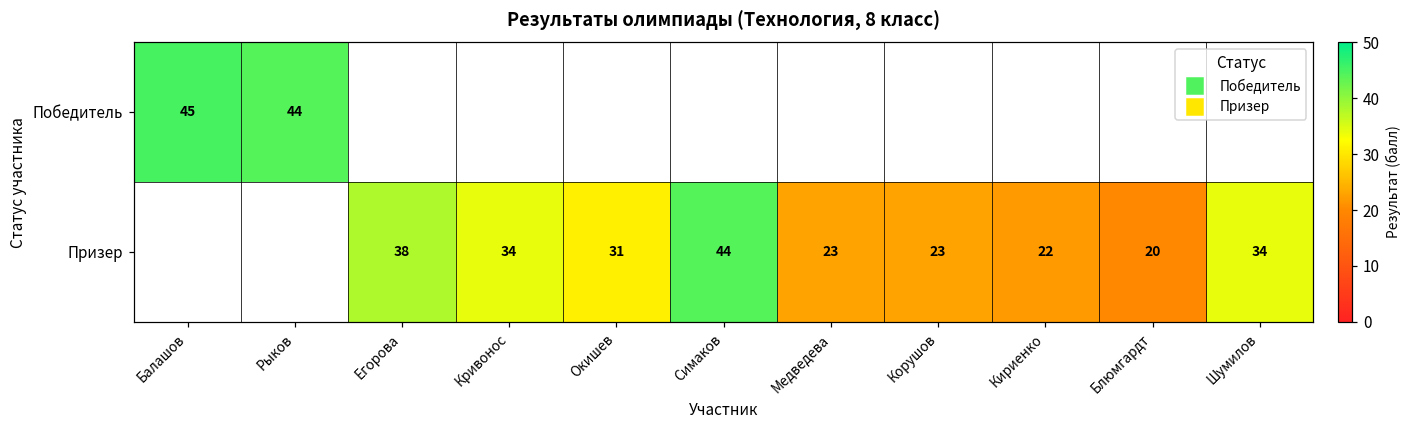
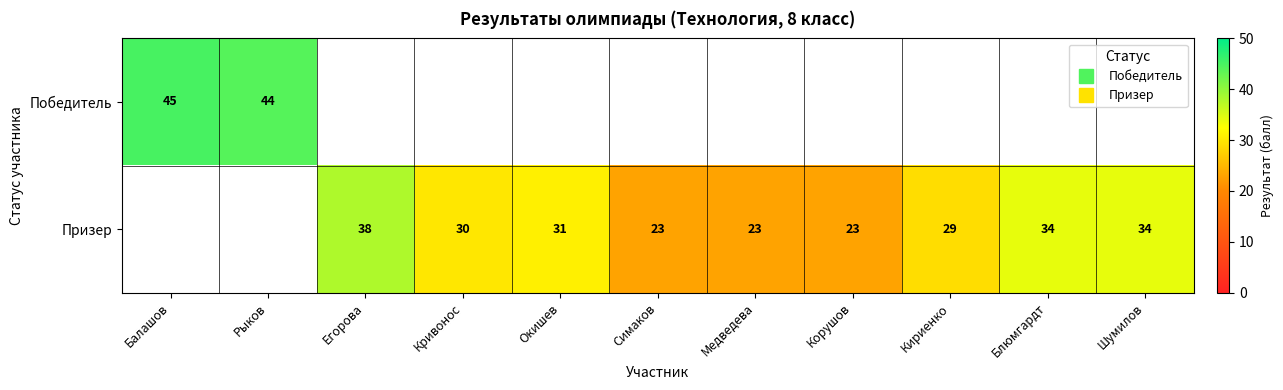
  {
    "Победитель": {
      "Балашов": 45,
      "Рыков": 44
    },
    "Призер": {
      "Егорова": 38,
-     "Кривонос": 34,
+     "Кривонос": 30,
      "Окишев": 31,
-     "Симаков": 44,
+     "Симаков": 23,
      "Медведева": 23,
      "Корушов": 23,
-     "Кириенко": 22,
-     "Блюмгардт": 20,
+     "Кириенко": 29,
+     "Блюмгардт": 34,
      "Шумилов": 34
    }
  }
